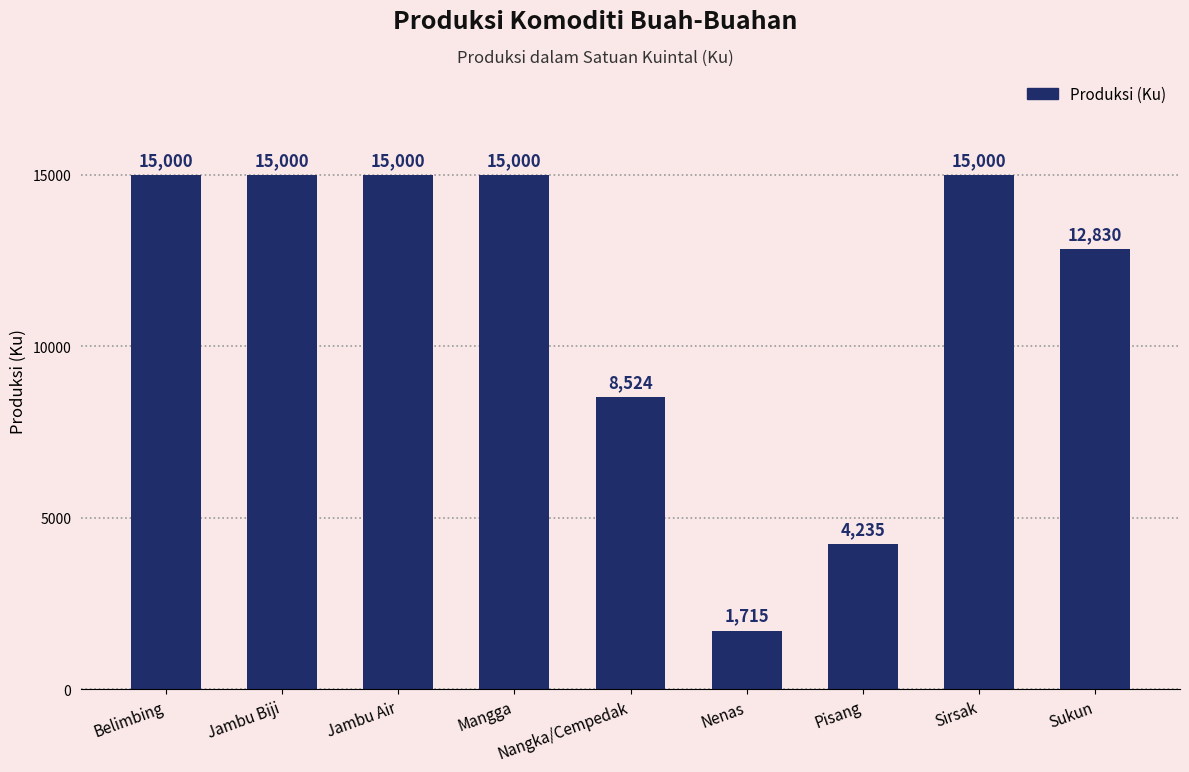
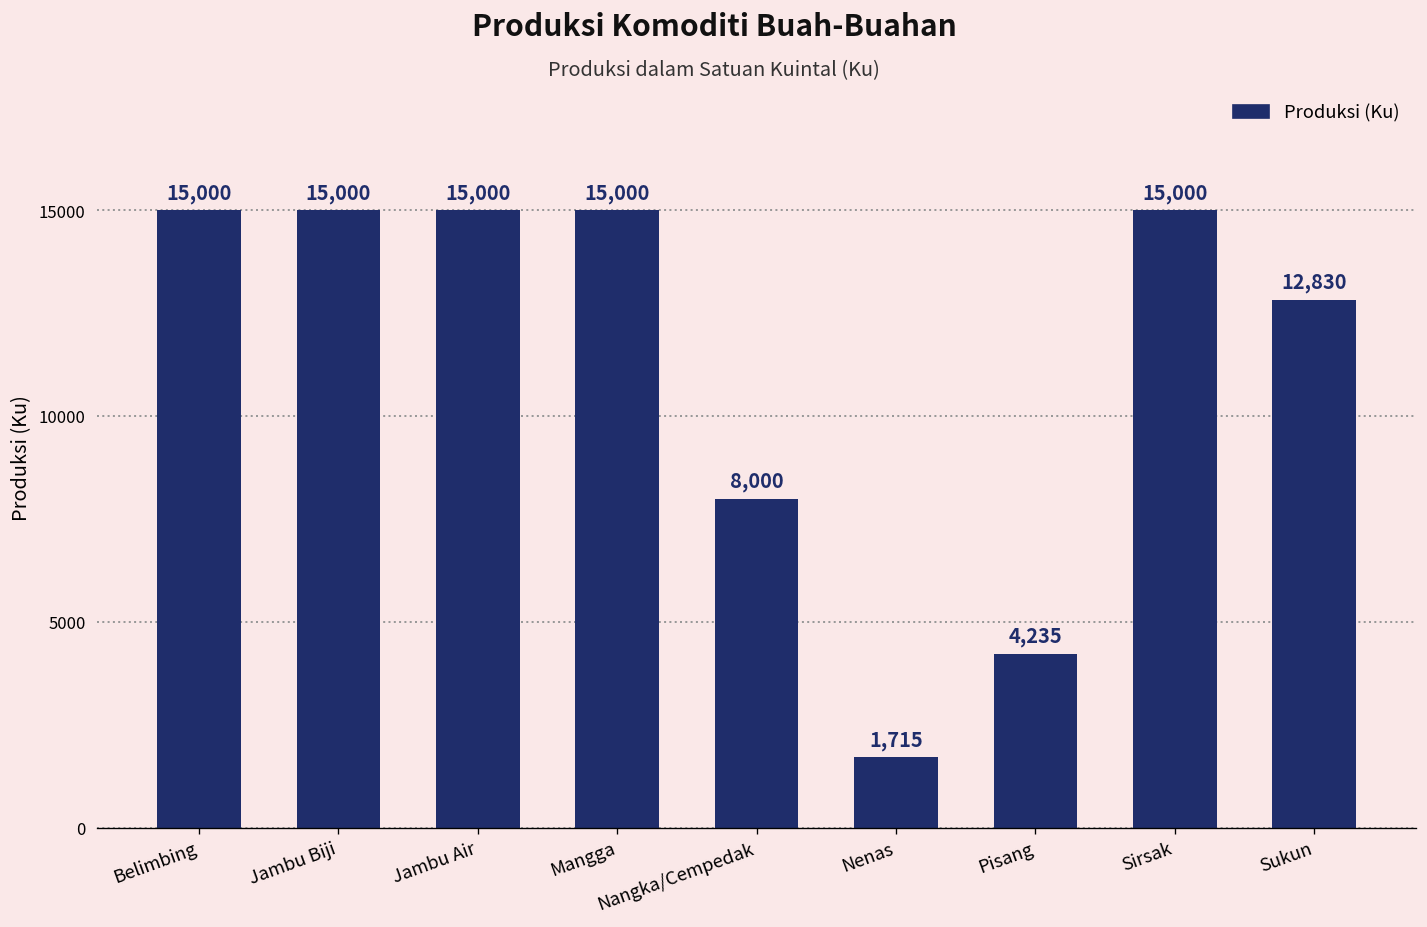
  {
    "Belimbing": "15,000",
    "Jambu Biji": "15,000",
    "Jambu Air": "15,000",
    "Mangga": "15,000",
-   "Nangka/Cempedak": "8,524",
+   "Nangka/Cempedak": "8,000",
    "Nenas": "1,715",
    "Pisang": "4,235",
    "Sirsak": "15,000",
    "Sukun": "12,830"
  }
